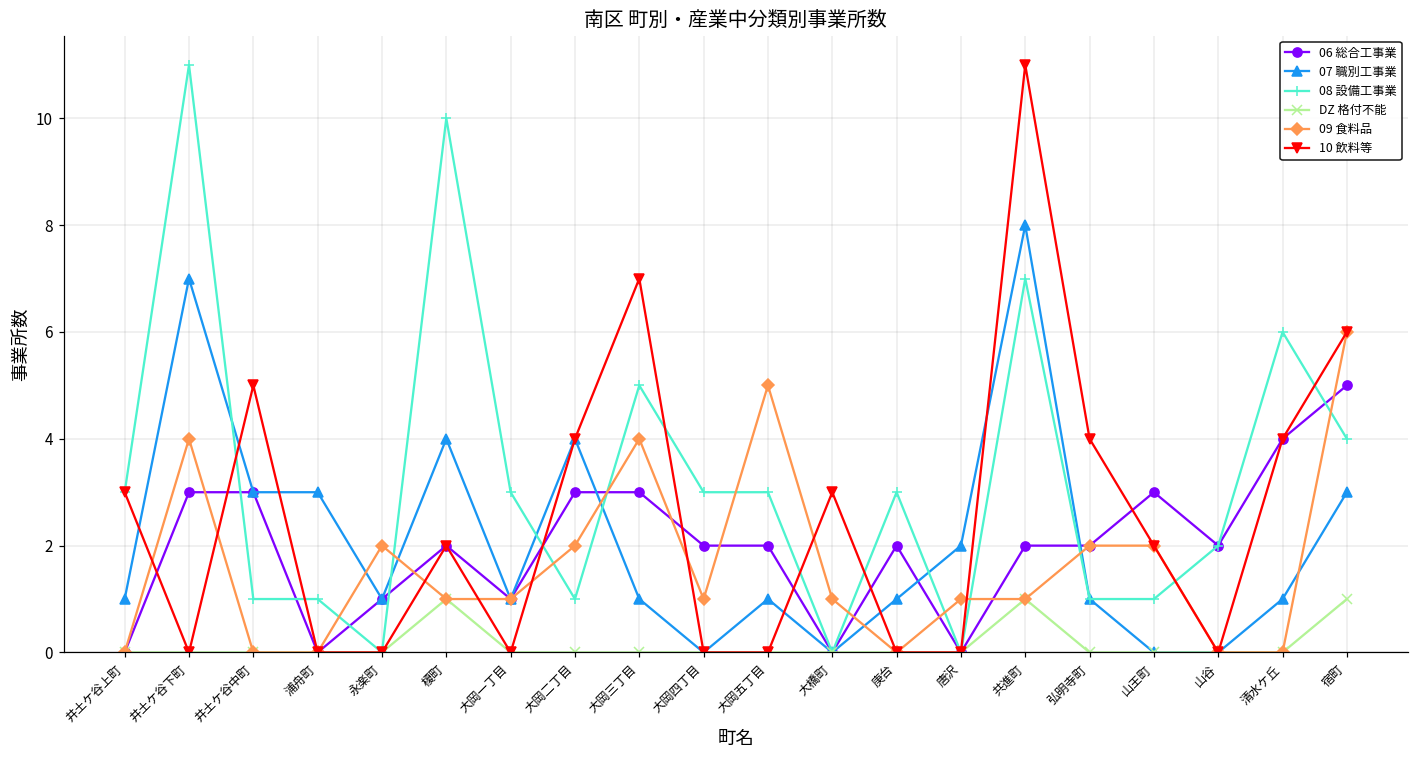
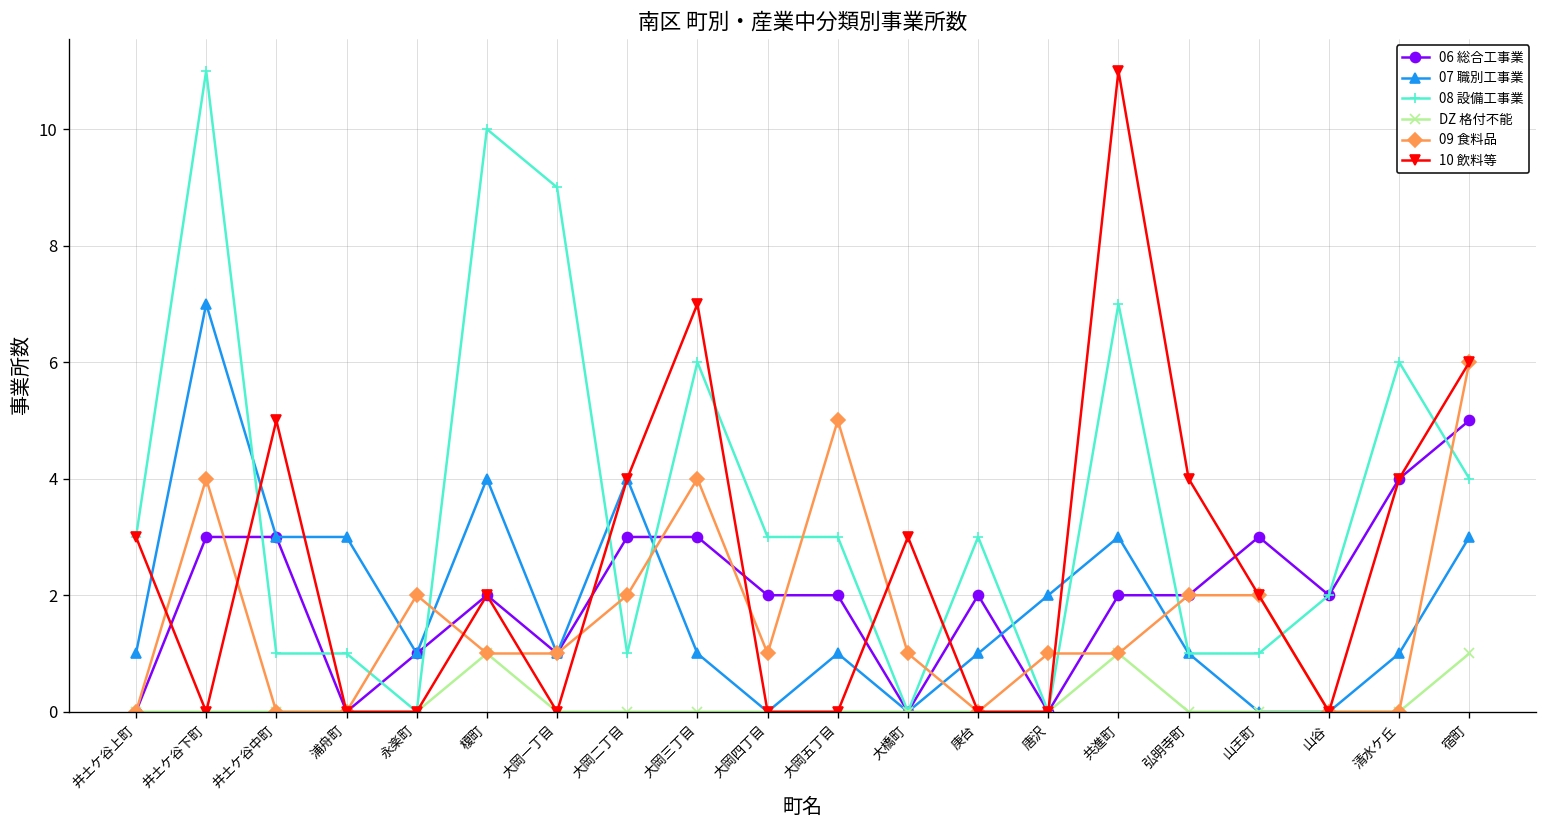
  {
    "06 総合工事業": {
      "井土ケ谷下町": 3,
      "大岡二丁目": 3,
      "大岡三丁目": 3,
      "大岡四丁目": 2,
      "大岡五丁目": 2,
      "庚台": 2,
      "共進町": 2,
      "山王町": 3,
      "宿町": 5
    },
    "07 職別工事業": {
      "井土ケ谷上町": 1,
      "井土ケ谷下町": 7,
      "浦舟町": 3,
      "榎町": 4,
      "大岡三丁目": 1,
      "大岡五丁目": 1,
      "庚台": 1,
      "唐沢": 2,
-     "共進町": 8,
+     "共進町": 3,
      "清水ケ丘": 1,
      "宿町": 3
    },
    "08 設備工事業": {
      "井土ケ谷下町": 11,
      "井土ケ谷中町": 1,
      "浦舟町": 1,
      "榎町": 10,
-     "大岡一丁目": 3,
+     "大岡一丁目": 9,
      "大岡二丁目": 1,
-     "大岡三丁目": 5,
+     "大岡三丁目": 6,
      "大岡四丁目": 3,
      "大岡五丁目": 3,
      "庚台": 3,
      "共進町": 7,
      "山王町": 1,
      "清水ケ丘": 6,
      "宿町": 4
    },
    "DZ 格付不能": {
      "大岡二丁目": 0,
      "大岡三丁目": 0,
      "弘明寺町": 0,
      "宿町": 1
    },
    "09 食料品": {
      "井土ケ谷下町": 4,
      "永楽町": 2,
      "大岡二丁目": 2,
      "大岡三丁目": 4,
      "大岡四丁目": 1,
      "大岡五丁目": 5,
      "大橋町": 1,
      "唐沢": 1
    },
    "10 飲料等": {
      "井土ケ谷中町": 5,
      "大岡三丁目": 7,
      "大橋町": 3,
      "共進町": 11,
      "弘明寺町": 4
    }
  }
